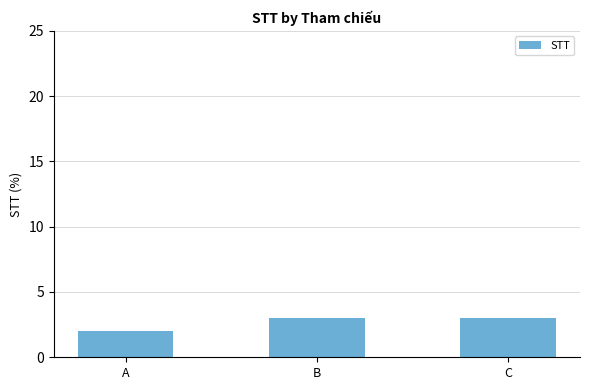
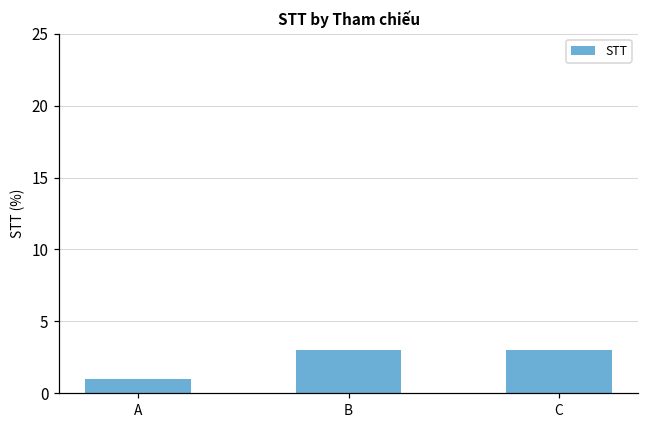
  {
-   "A": 2,
+   "A": 1,
    "B": 3,
    "C": 3
  }
